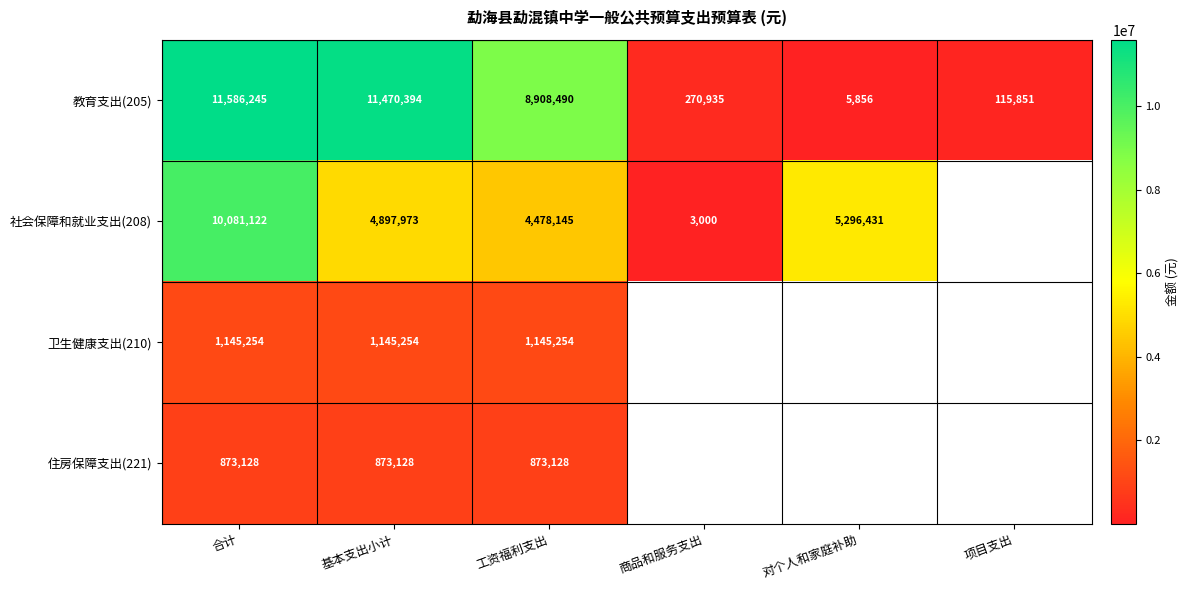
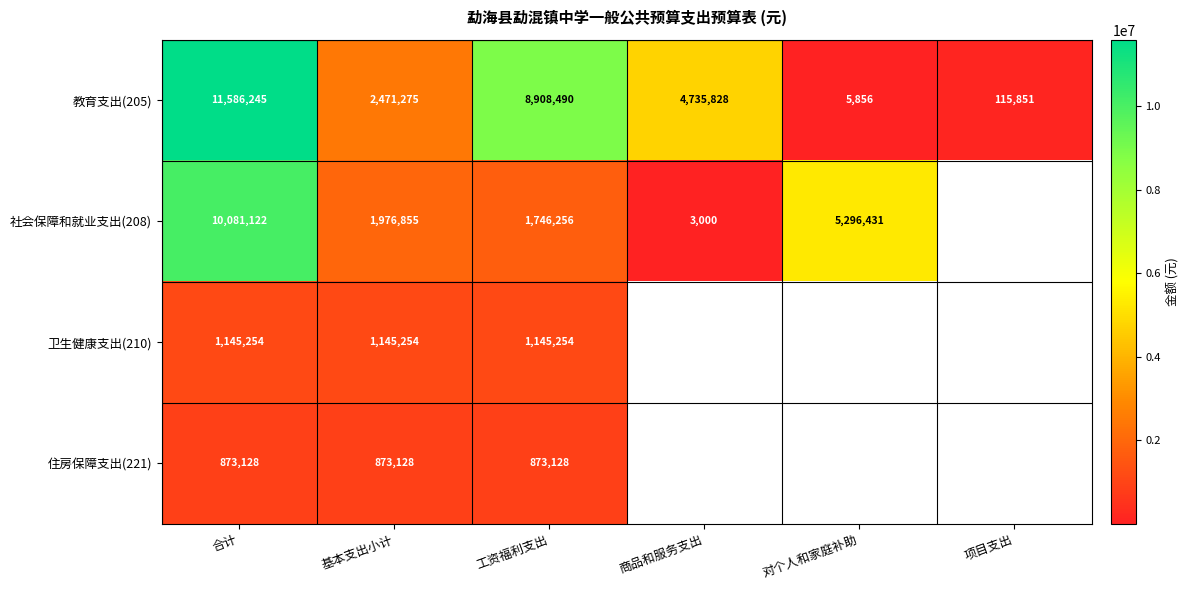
  {
    "教育支出(205)": {
      "合计": "11,586,245",
-     "基本支出小计": "11,470,394",
+     "基本支出小计": "2,471,275",
      "工资福利支出": "8,908,490",
-     "商品和服务支出": "270,935",
+     "商品和服务支出": "4,735,828",
      "对个人和家庭补助": "5,856",
      "项目支出": "115,851"
    },
    "社会保障和就业支出(208)": {
      "合计": "10,081,122",
-     "基本支出小计": "4,897,973",
-     "工资福利支出": "4,478,145",
+     "基本支出小计": "1,976,855",
+     "工资福利支出": "1,746,256",
      "商品和服务支出": "3,000",
      "对个人和家庭补助": "5,296,431"
    },
    "卫生健康支出(210)": {
      "合计": "1,145,254",
      "基本支出小计": "1,145,254",
      "工资福利支出": "1,145,254"
    },
    "住房保障支出(221)": {
      "合计": "873,128",
      "基本支出小计": "873,128",
      "工资福利支出": "873,128"
    }
  }
